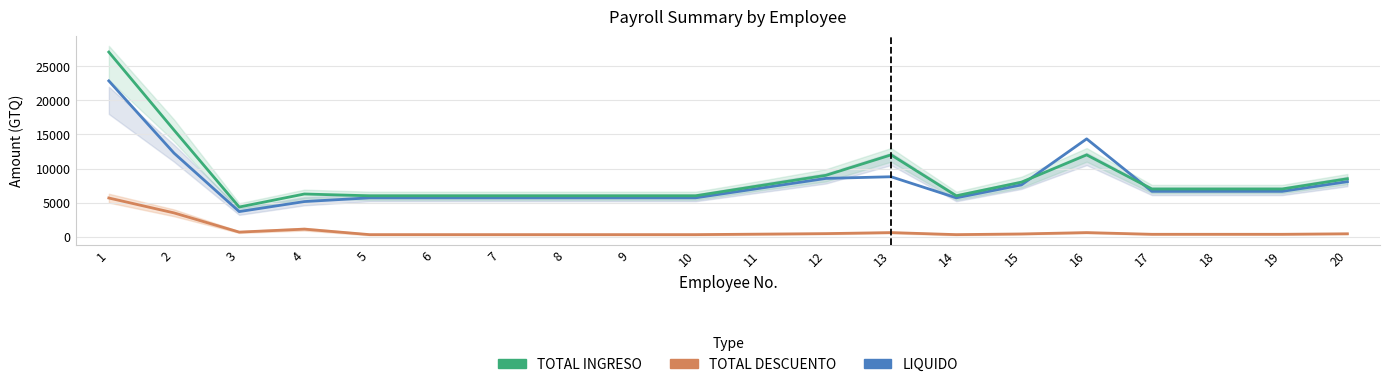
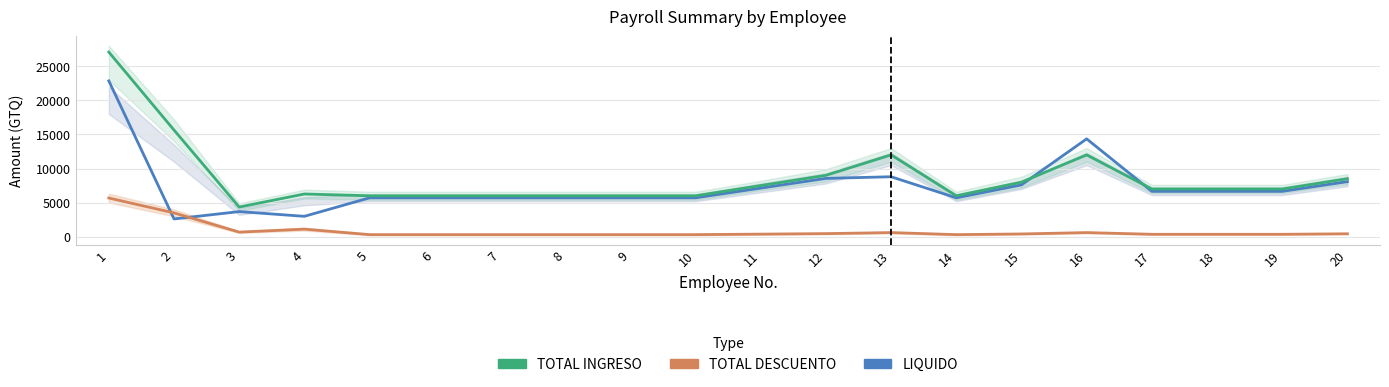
  {
    "LIQUIDO": {
      "1": 23000,
-     "2": 12000,
+     "2": 3000,
      "3": 4000,
-     "4": 5000,
+     "4": 3000,
      "11": 7000,
      "12": 9000,
      "13": 9000,
      "15": 8000,
      "16": 14000,
      "20": 8000
    },
    "TOTAL INGRESO": {
      "1": 27000,
      "2": 16000,
      "4": 6000
    }
  }
